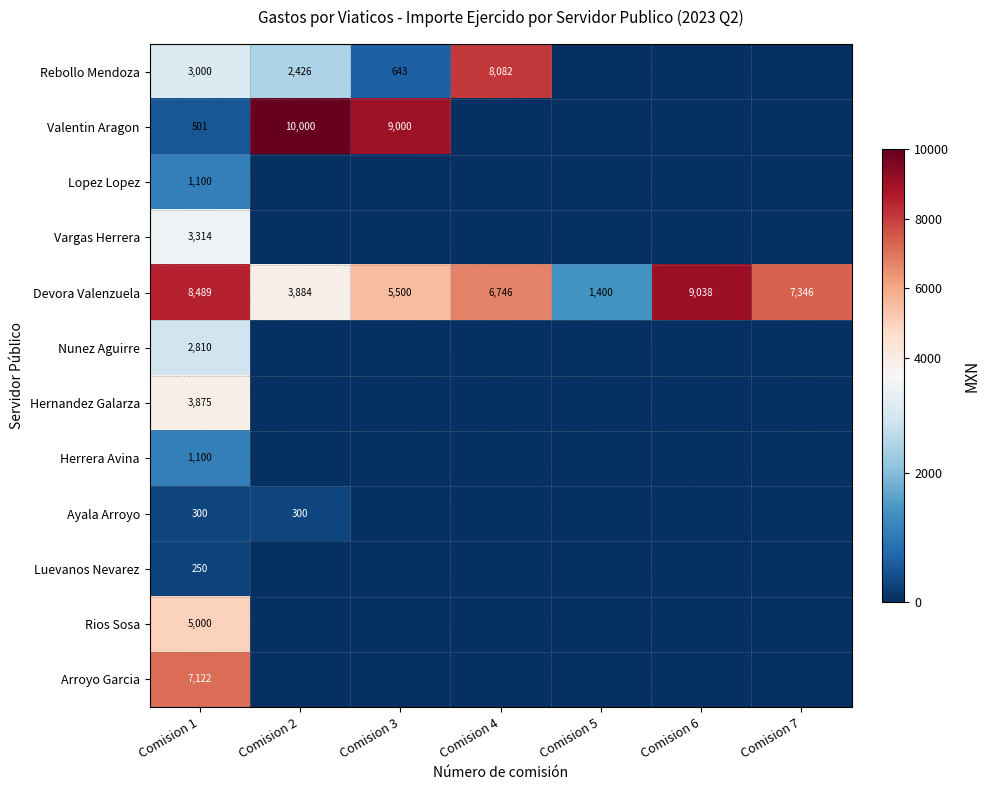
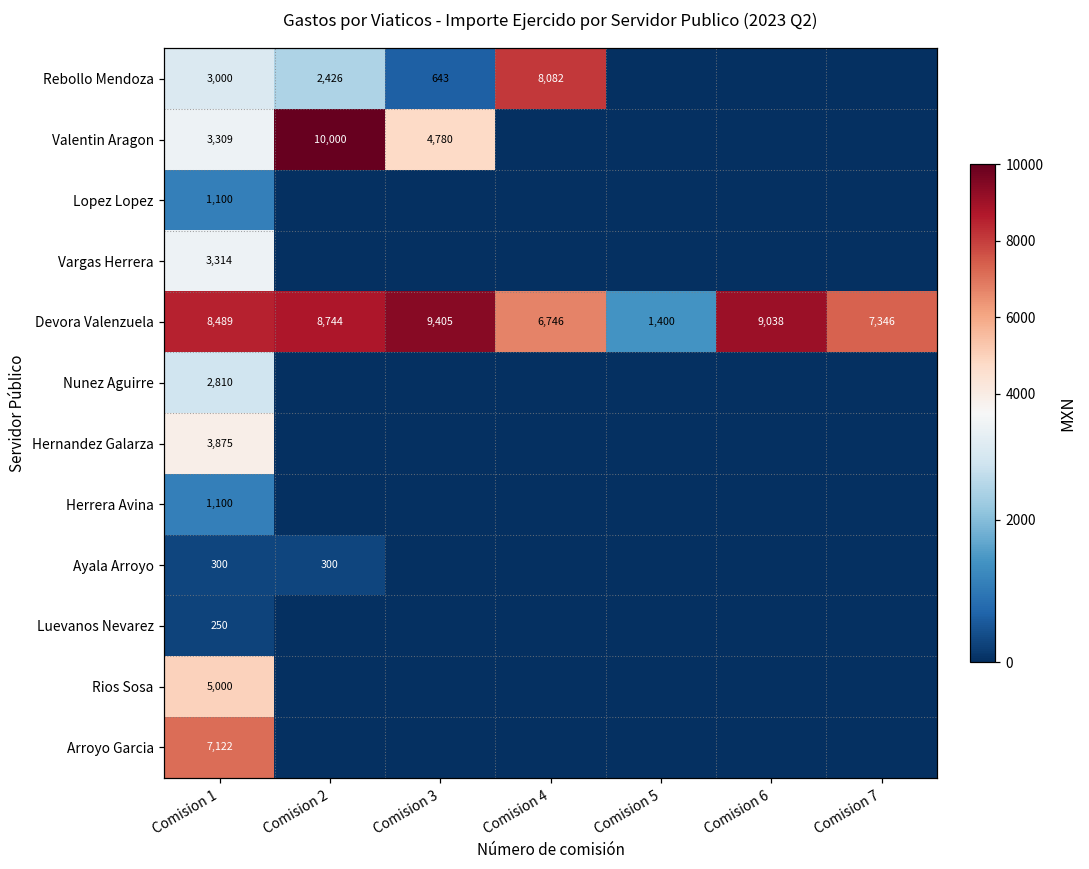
  {
    "Rebollo Mendoza": {
      "Comision 1": "3,000",
      "Comision 2": "2,426",
      "Comision 3": "643",
      "Comision 4": "8,082"
    },
    "Valentin Aragon": {
-     "Comision 1": "501",
+     "Comision 1": "3,309",
      "Comision 2": "10,000",
-     "Comision 3": "9,000"
+     "Comision 3": "4,780"
    },
    "Lopez Lopez": {
      "Comision 1": "1,100"
    },
    "Vargas Herrera": {
      "Comision 1": "3,314"
    },
    "Devora Valenzuela": {
      "Comision 1": "8,489",
-     "Comision 2": "3,884",
-     "Comision 3": "5,500",
+     "Comision 2": "8,744",
+     "Comision 3": "9,405",
      "Comision 4": "6,746",
      "Comision 5": "1,400",
      "Comision 6": "9,038",
      "Comision 7": "7,346"
    },
    "Nunez Aguirre": {
      "Comision 1": "2,810"
    },
    "Hernandez Galarza": {
      "Comision 1": "3,875"
    },
    "Herrera Avina": {
      "Comision 1": "1,100"
    },
    "Ayala Arroyo": {
      "Comision 1": "300",
      "Comision 2": "300"
    },
    "Luevanos Nevarez": {
      "Comision 1": "250"
    },
    "Rios Sosa": {
      "Comision 1": "5,000"
    },
    "Arroyo Garcia": {
      "Comision 1": "7,122"
    }
  }
